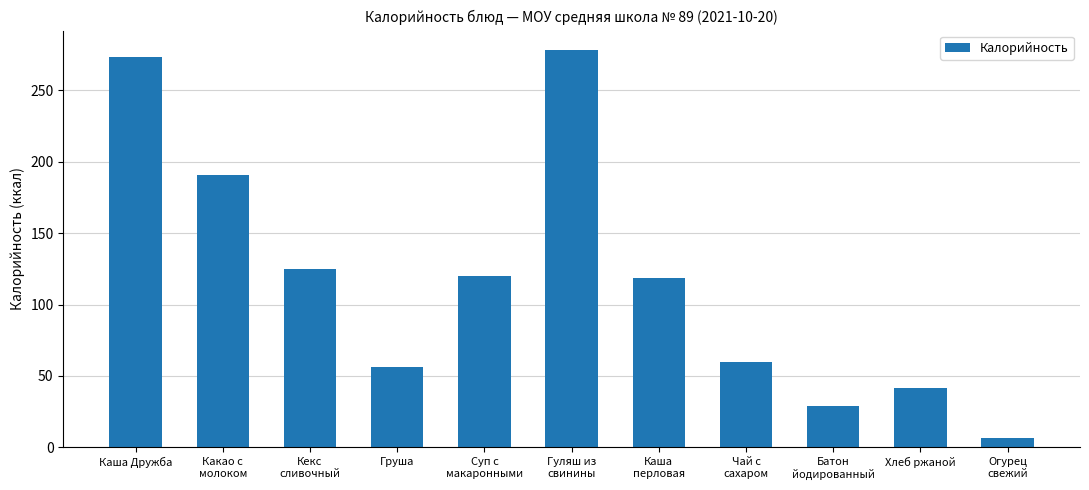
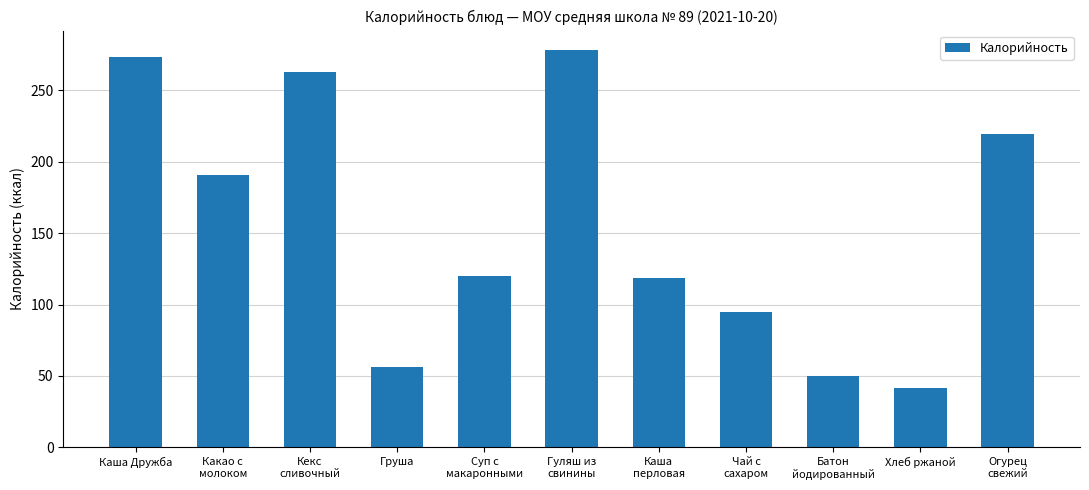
  {
    "Каша Дружба": 273,
    "Какао с молоком": 191,
-   "Кекс сливочный": 125,
+   "Кекс сливочный": 263,
    "Груша": 56,
    "Суп с макаронными": 120,
    "Гуляш из свинины": 278,
    "Каша перловая": 118,
-   "Чай с сахаром": 60,
-   "Батон йодированный": 29,
+   "Чай с сахаром": 95,
+   "Батон йодированный": 50,
    "Хлеб ржаной": 42,
-   "Огурец свежий": 7
+   "Огурец свежий": 220
  }
